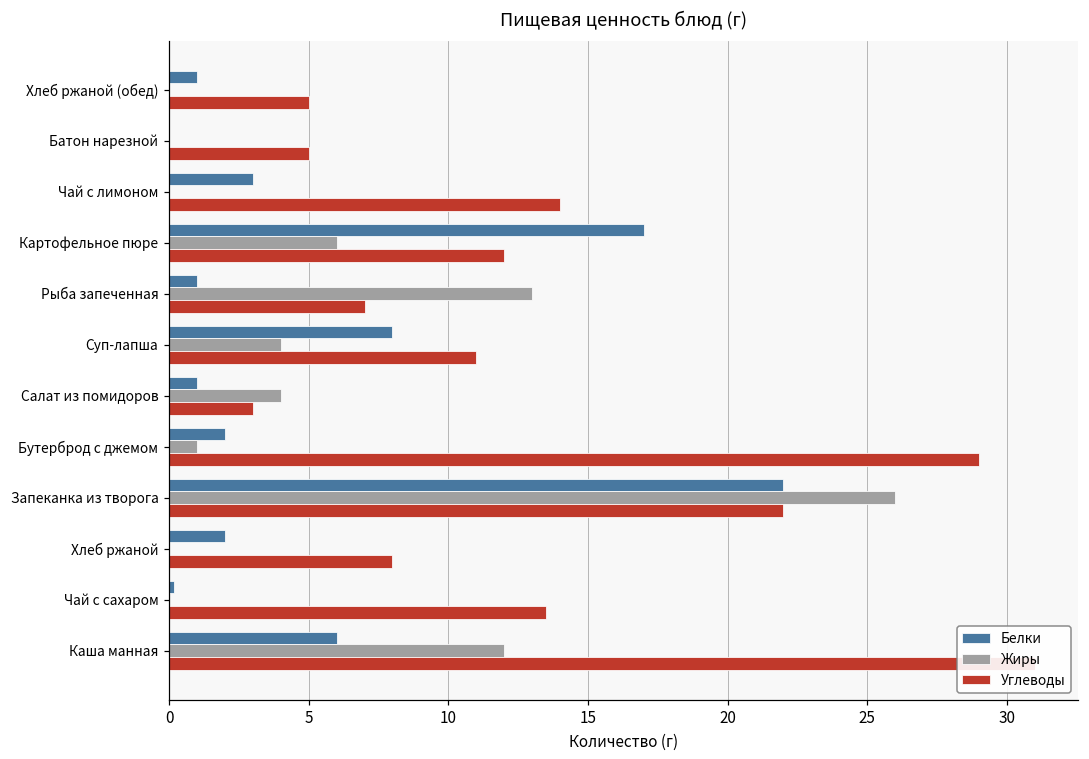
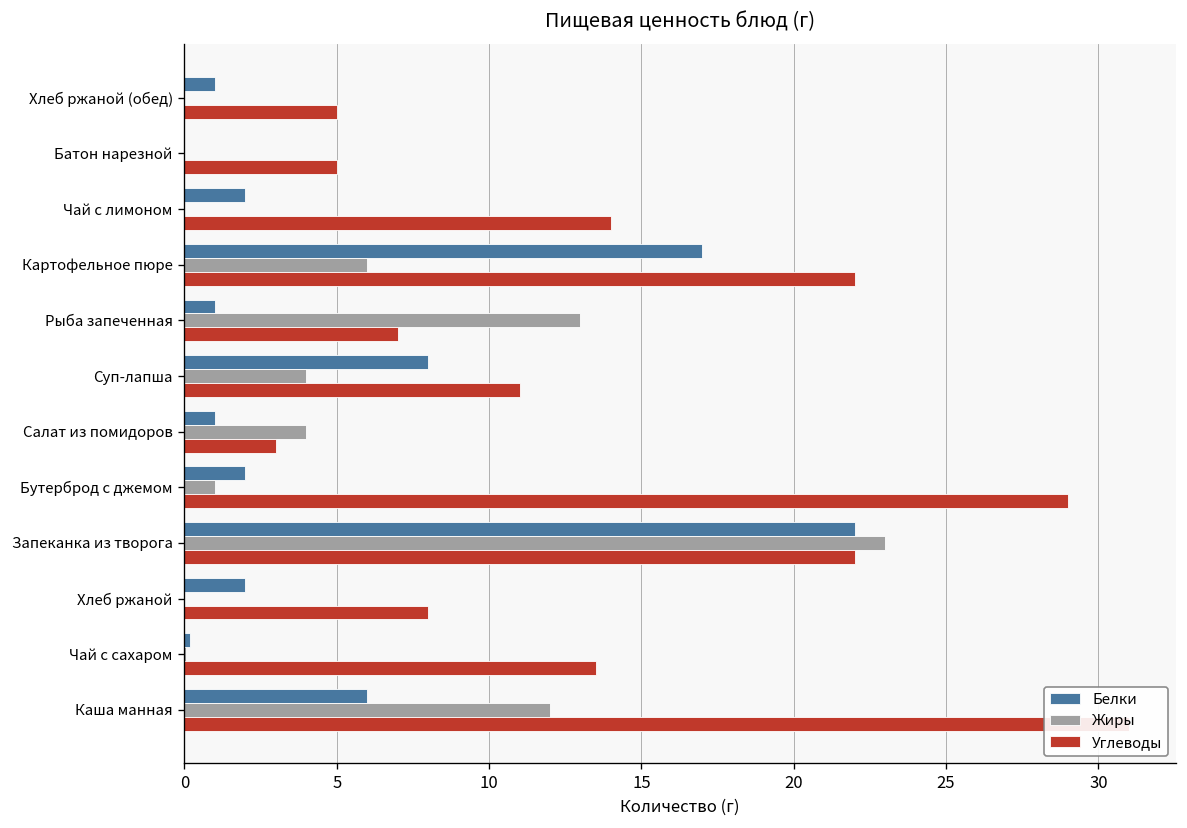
  {
    "Белки": {
      "Хлеб ржаной (обед)": 1,
      "Батон нарезной": 0,
-     "Чай с лимоном": 3,
+     "Чай с лимоном": 2,
      "Картофельное пюре": 17,
      "Рыба запеченная": 1,
      "Суп-лапша": 8,
      "Салат из помидоров": 1,
      "Бутерброд с джемом": 2,
      "Запеканка из творога": 22,
      "Хлеб ржаной": 2,
      "Чай с сахаром": 0.2,
      "Каша манная": 6
    },
    "Жиры": {
      "Хлеб ржаной (обед)": 0,
      "Батон нарезной": 0,
      "Чай с лимоном": 0,
      "Картофельное пюре": 6,
      "Рыба запеченная": 13,
      "Суп-лапша": 4,
      "Салат из помидоров": 4,
      "Бутерброд с джемом": 1,
-     "Запеканка из творога": 26,
+     "Запеканка из творога": 23,
      "Хлеб ржаной": 0,
      "Каша манная": 12
    },
    "Углеводы": {
      "Хлеб ржаной (обед)": 5,
      "Батон нарезной": 5,
      "Чай с лимоном": 14,
-     "Картофельное пюре": 12,
+     "Картофельное пюре": 22,
      "Рыба запеченная": 7,
      "Суп-лапша": 11,
      "Салат из помидоров": 3,
      "Бутерброд с джемом": 29,
      "Запеканка из творога": 22,
      "Хлеб ржаной": 8,
      "Чай с сахаром": 13.5
    }
  }
